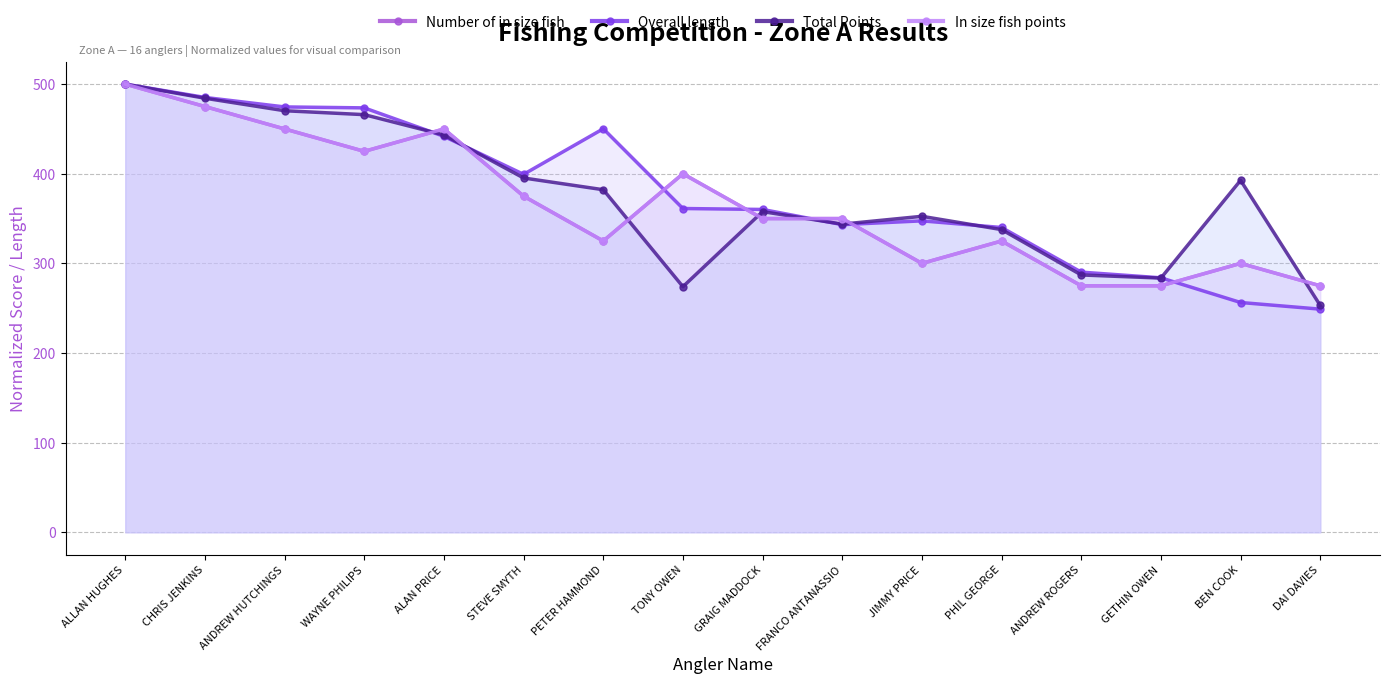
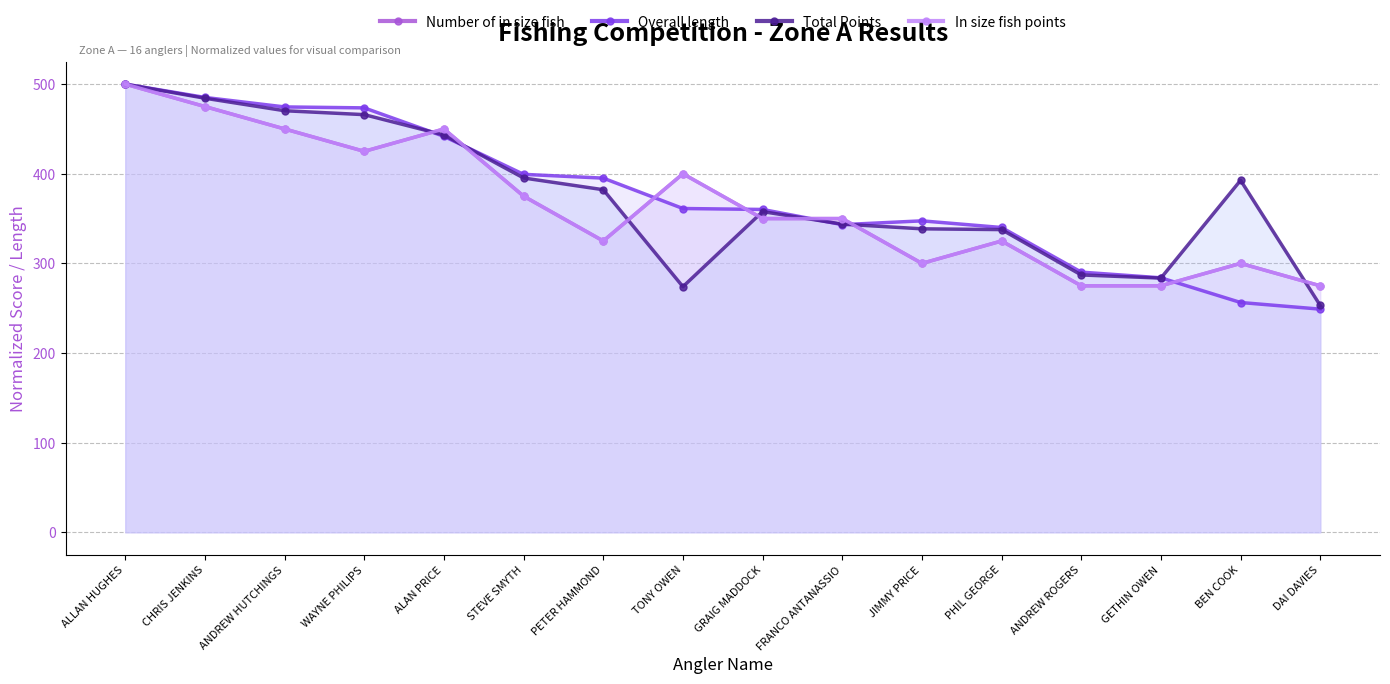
  {
    "In size fish points": {
      "CHRIS JENKINS": 480,
      "ANDREW HUTCHINGS": 450,
      "WAYNE PHILIPS": 430,
      "ALAN PRICE": 450,
      "STEVE SMYTH": 380,
      "PETER HAMMOND": 330,
      "TONY OWEN": 400,
      "GRAIG MADDOCK": 350,
      "FRANCO ANTANASSIO": 350,
      "JIMMY PRICE": 300,
      "PHIL GEORGE": 330,
      "ANDREW ROGERS": 280,
      "GETHIN OWEN": 280,
      "BEN COOK": 300,
      "DAI DAVIES": 280
    },
    "Overall length": {
      "ANDREW HUTCHINGS": 470,
      "WAYNE PHILIPS": 470,
      "STEVE SMYTH": 400,
-     "PETER HAMMOND": 450,
+     "PETER HAMMOND": 400,
      "TONY OWEN": 360,
      "JIMMY PRICE": 350,
      "ANDREW ROGERS": 290,
      "BEN COOK": 260,
      "DAI DAVIES": 250
    },
    "Total Points": {
      "ANDREW HUTCHINGS": 470,
      "WAYNE PHILIPS": 470,
      "STEVE SMYTH": 400,
      "PETER HAMMOND": 380,
      "TONY OWEN": 270,
-     "JIMMY PRICE": 350,
+     "JIMMY PRICE": 340,
      "ANDREW ROGERS": 290,
      "BEN COOK": 390,
      "DAI DAVIES": 250
    }
  }
